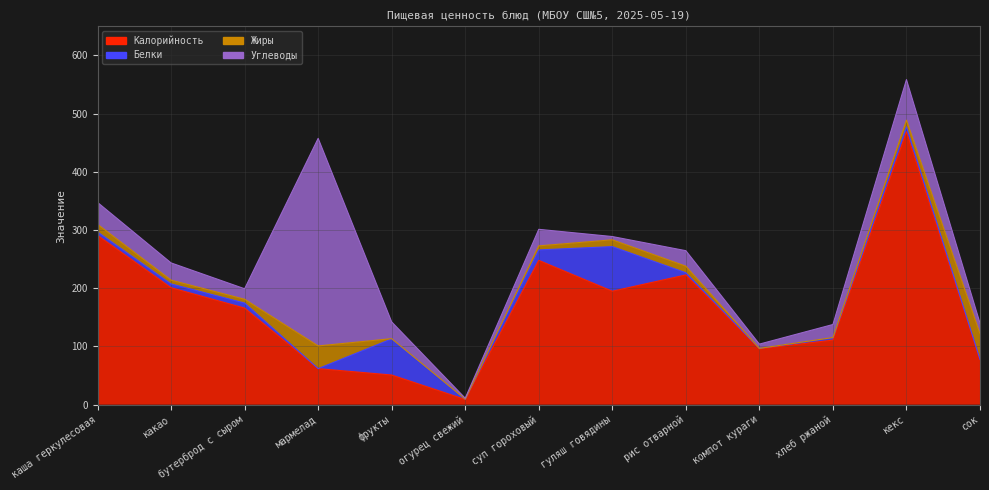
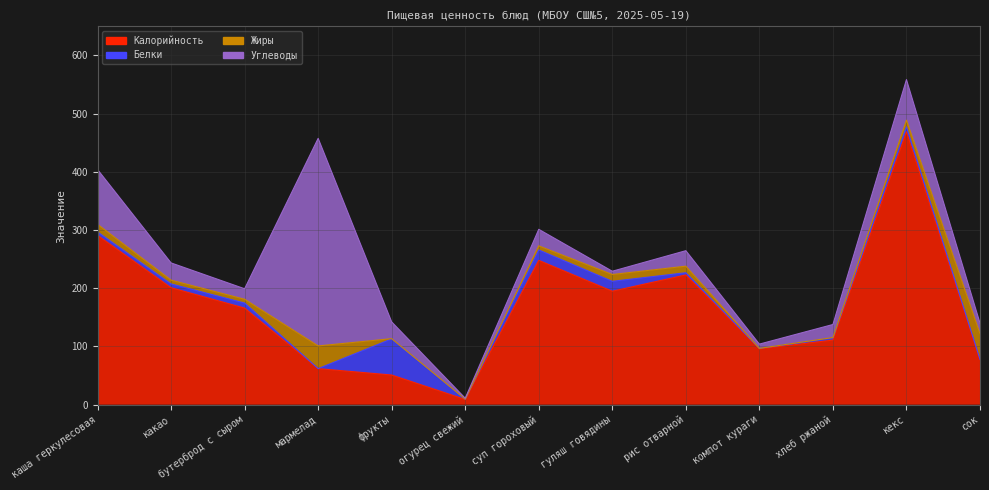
  {
    "Калорийность": {
      "каша геркулесовая": 290,
      "какао": 200,
      "бутерброд с сыром": 170,
      "фрукты": 50,
      "суп гороховый": 250,
      "гуляш говядины": 200,
      "кекс": 470
    },
    "Белки": {
      "каша геркулесовая": 10,
      "какао": 10,
      "бутерброд с сыром": 10,
      "суп гороховый": 20,
-     "гуляш говядины": 80,
+     "гуляш говядины": 20,
      "кекс": 10
    },
    "Жиры": {
      "каша геркулесовая": 10,
      "какао": 10,
      "бутерброд с сыром": 10,
      "мармелад": 40,
      "суп гороховый": 10,
      "гуляш говядины": 10,
      "рис отварной": 10,
      "кекс": 10,
      "сок": 40
    },
    "Углеводы": {
-     "каша геркулесовая": 40,
+     "каша геркулесовая": 90,
      "какао": 30,
      "бутерброд с сыром": 20,
      "мармелад": 360,
      "фрукты": 30,
      "суп гороховый": 30,
      "гуляш говядины": 10,
      "рис отварной": 30,
      "компот кураги": 10,
      "хлеб ржаной": 20,
      "кекс": 70,
      "сок": 20
    }
  }
